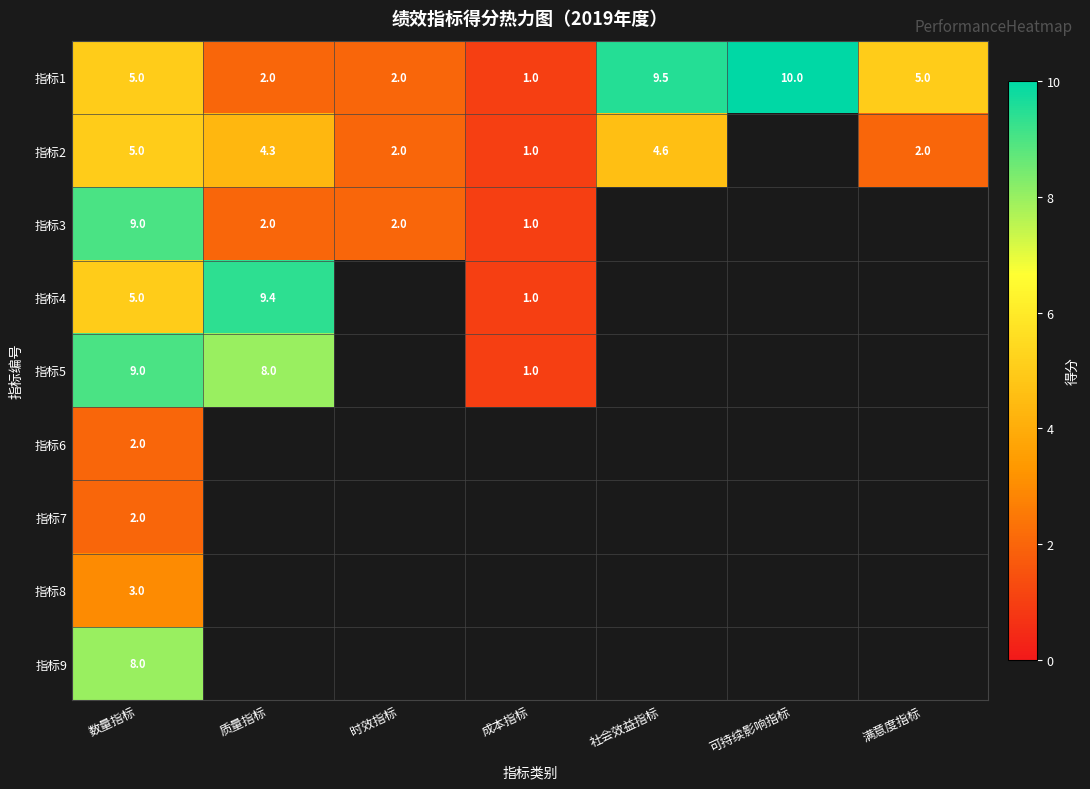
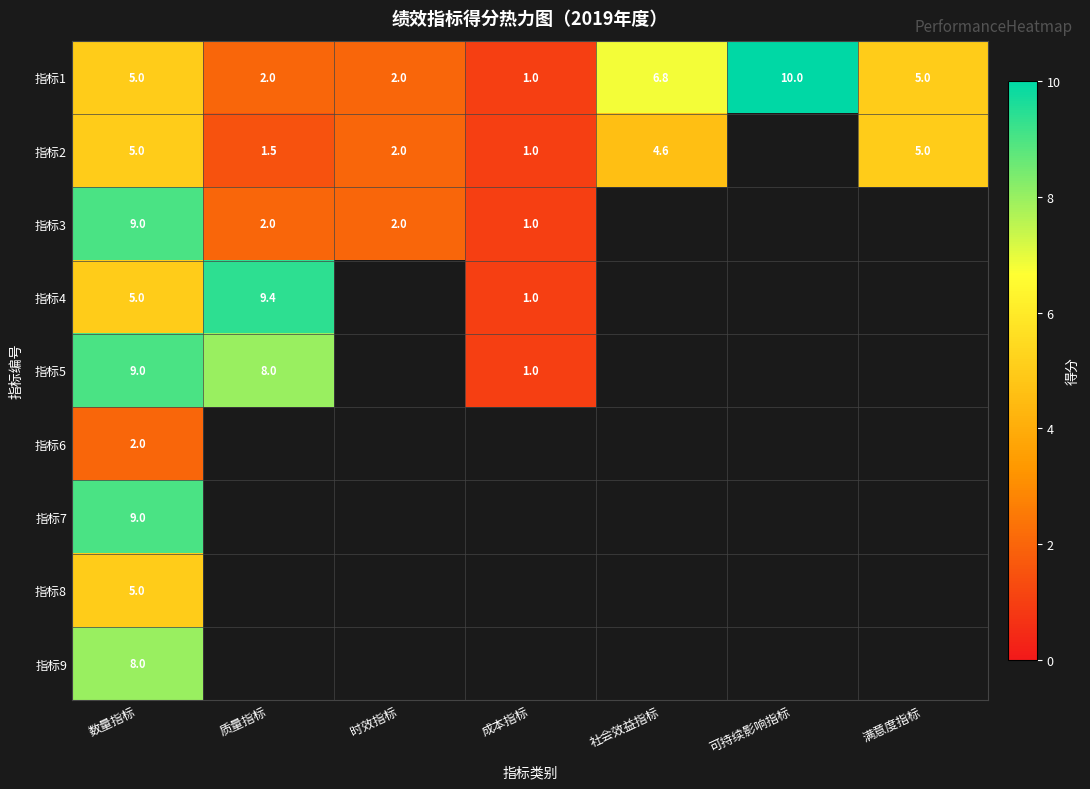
  {
    "指标1": {
      "数量指标": 5.0,
      "质量指标": 2.0,
      "时效指标": 2.0,
      "成本指标": 1.0,
-     "社会效益指标": 9.5,
+     "社会效益指标": 6.8,
      "可持续影响指标": 10.0,
      "满意度指标": 5.0
    },
    "指标2": {
      "数量指标": 5.0,
-     "质量指标": 4.3,
+     "质量指标": 1.5,
      "时效指标": 2.0,
      "成本指标": 1.0,
      "社会效益指标": 4.6,
-     "满意度指标": 2.0
+     "满意度指标": 5.0
    },
    "指标3": {
      "数量指标": 9.0,
      "质量指标": 2.0,
      "时效指标": 2.0,
      "成本指标": 1.0
    },
    "指标4": {
      "数量指标": 5.0,
      "质量指标": 9.4,
      "成本指标": 1.0
    },
    "指标5": {
      "数量指标": 9.0,
      "质量指标": 8.0,
      "成本指标": 1.0
    },
    "指标6": {
      "数量指标": 2.0
    },
    "指标7": {
-     "数量指标": 2.0
+     "数量指标": 9.0
    },
    "指标8": {
-     "数量指标": 3.0
+     "数量指标": 5.0
    },
    "指标9": {
      "数量指标": 8.0
    }
  }
